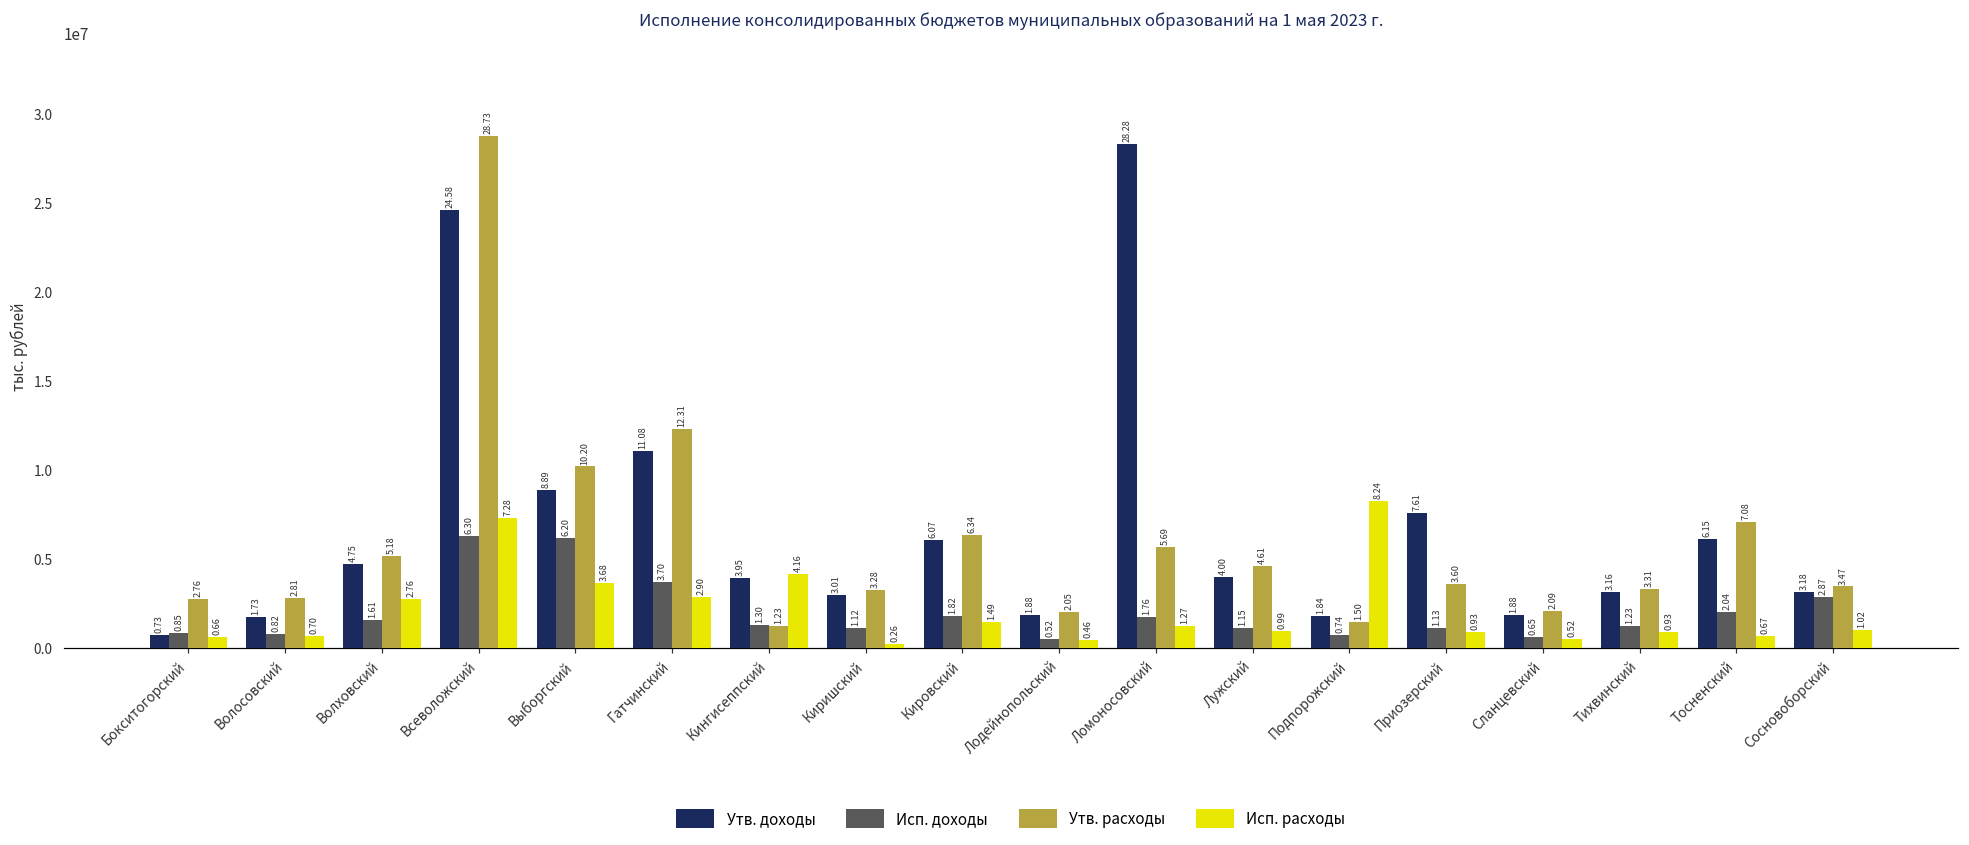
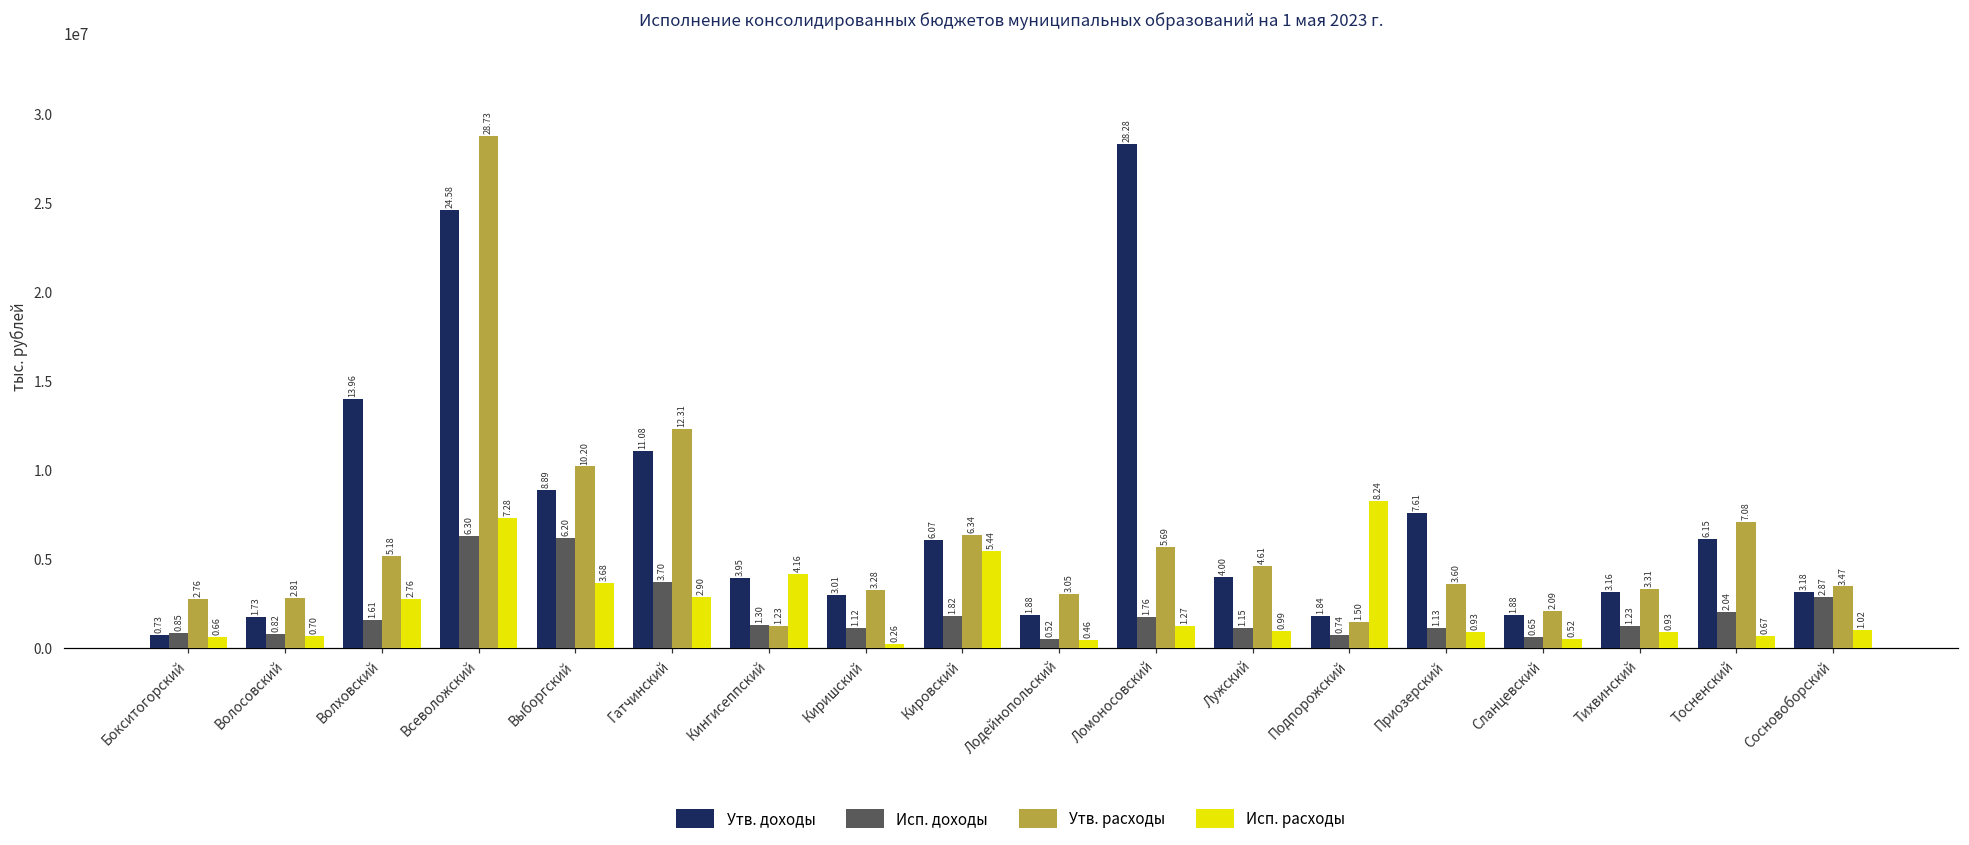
  {
    "Утв. доходы": {
-     "Волховский": 4.75
+     "Волховский": 13.96
    },
    "Утв. расходы": {
-     "Лодейнопольский": 2.05
+     "Лодейнопольский": 3.05
    },
    "Исп. расходы": {
-     "Кировский": 1.49
+     "Кировский": 5.44
    }
  }
